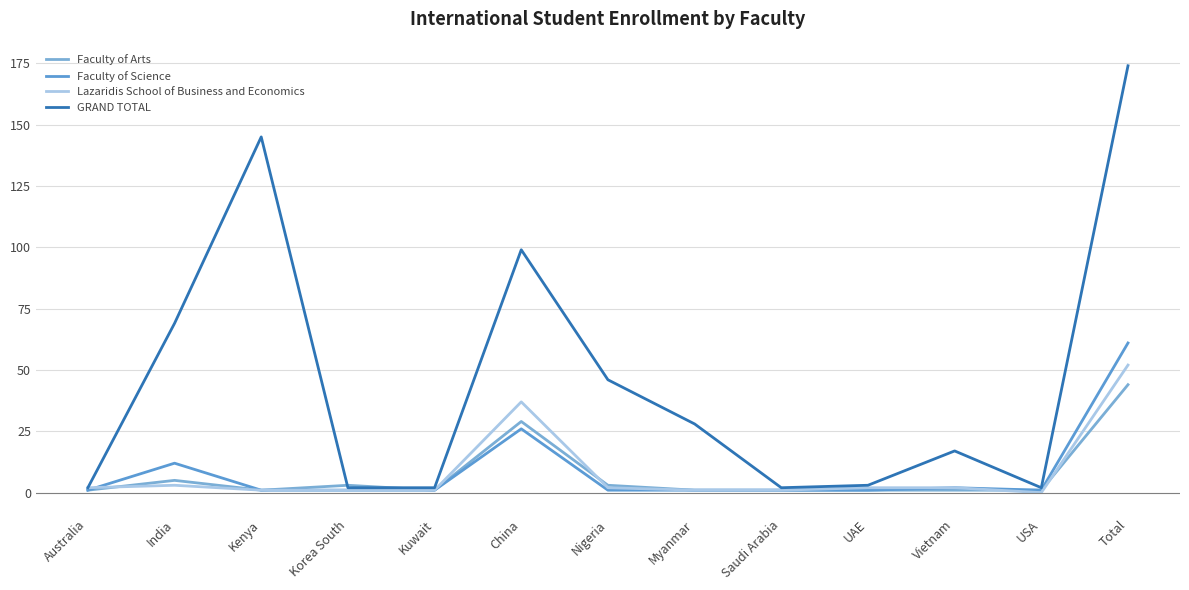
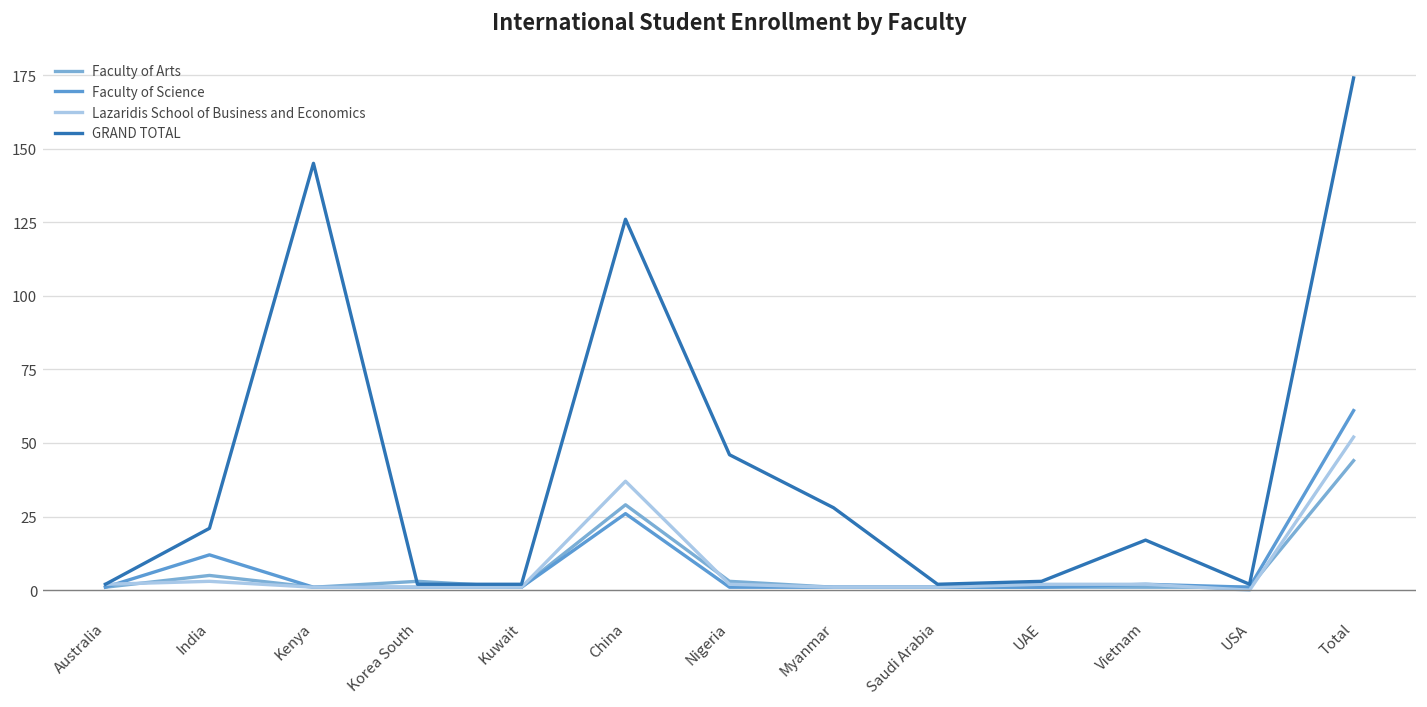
  {
    "GRAND TOTAL": {
-     "India": 69,
+     "India": 21,
      "Kenya": 145,
-     "China": 99,
+     "China": 126,
      "Nigeria": 46,
      "Myanmar": 28,
      "Vietnam": 17,
      "Total": 174
    }
  }
